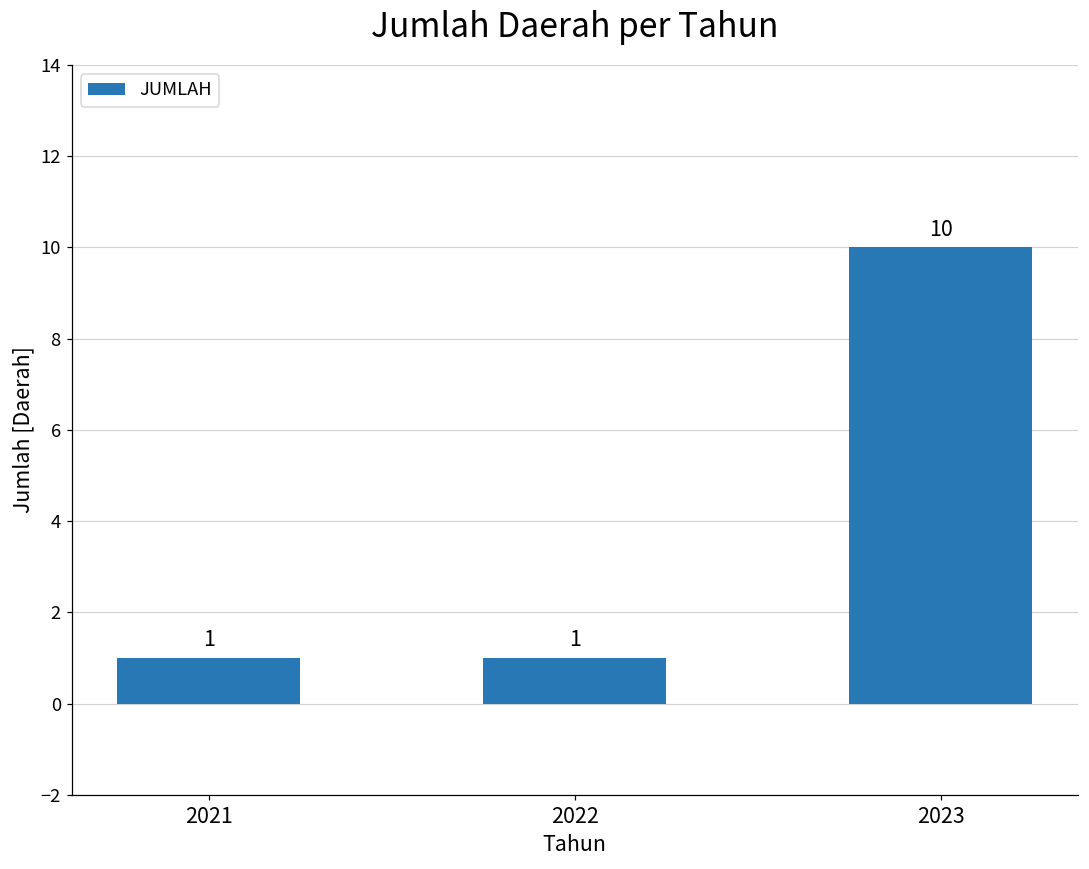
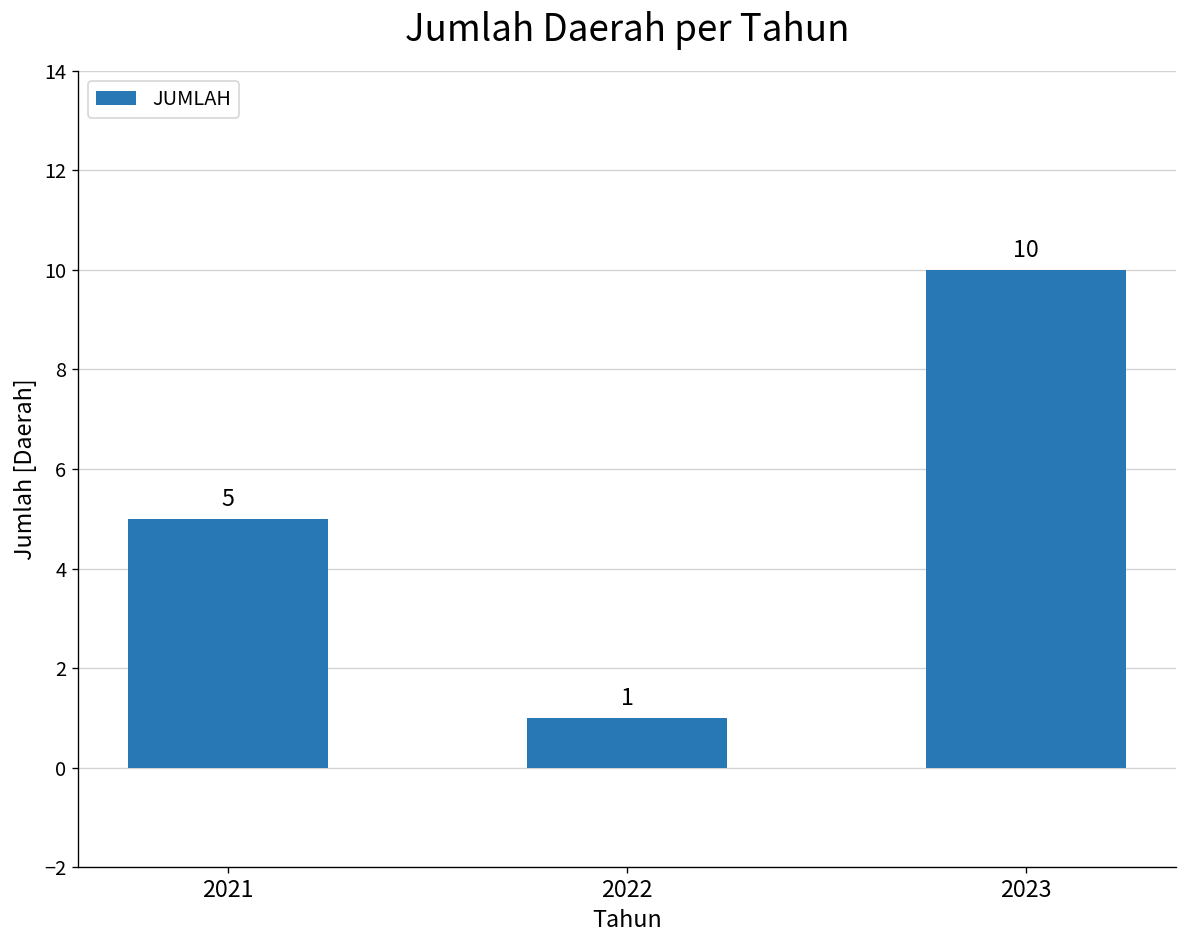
  {
-   "2021": 1,
+   "2021": 5,
    "2022": 1,
    "2023": 10
  }
